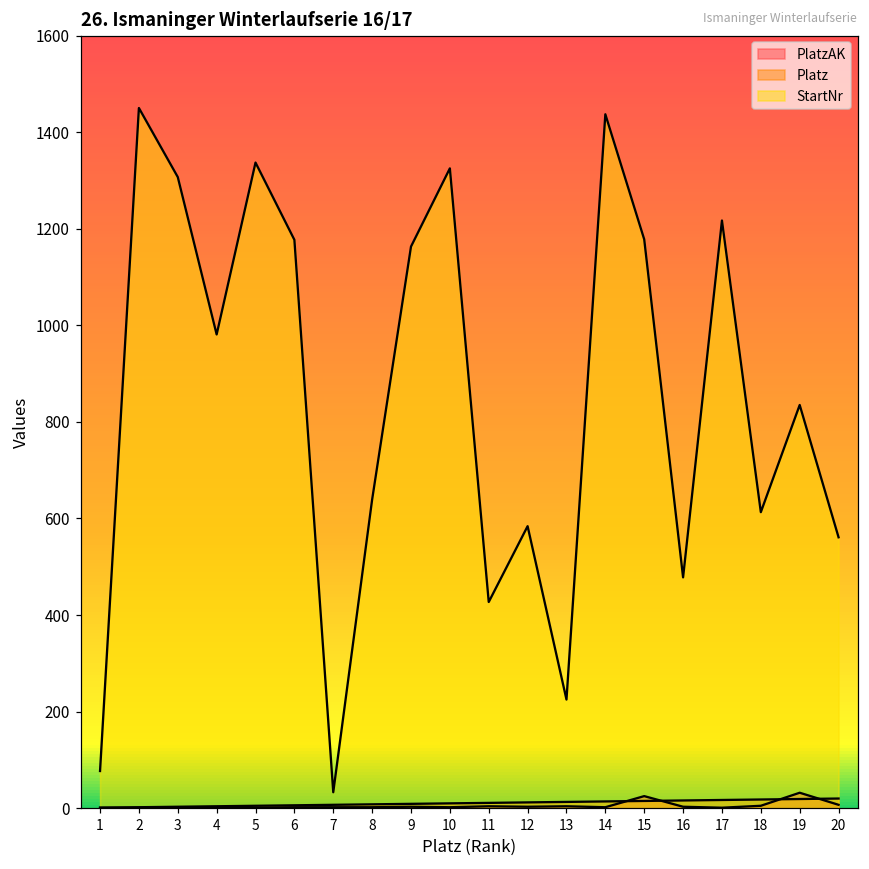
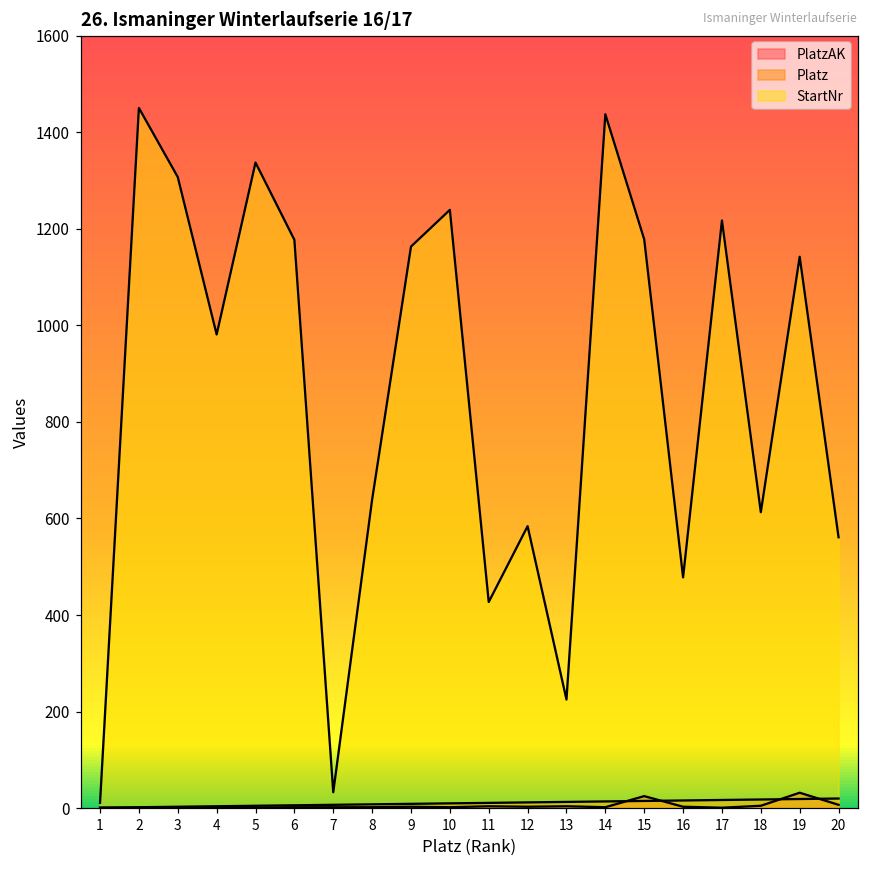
  {
    "PlatzAK": {
      "8": 0,
      "9": 0,
      "10": 0,
      "11": 0,
      "12": 0,
      "13": 0,
      "14": 0,
      "15": 30,
      "16": 0,
      "17": 0,
      "18": 10,
      "19": 30,
      "20": 10
    },
    "Platz": {
      "8": 10,
      "9": 10,
      "10": 10,
      "11": 10,
      "12": 10,
      "13": 10,
      "14": 10,
      "15": 20,
      "16": 20,
      "17": 20,
      "18": 20,
      "19": 20,
      "20": 20
    },
    "StartNr": {
-     "1": 80,
+     "1": 10,
      "2": 1450,
      "3": 1310,
      "4": 980,
      "5": 1340,
      "6": 1180,
      "7": 30,
      "8": 640,
      "9": 1160,
-     "10": 1330,
+     "10": 1240,
      "11": 430,
      "12": 580,
      "13": 230,
      "14": 1440,
      "15": 1180,
      "16": 480,
      "17": 1220,
      "18": 610,
-     "19": 840,
+     "19": 1140,
      "20": 560
    }
  }
